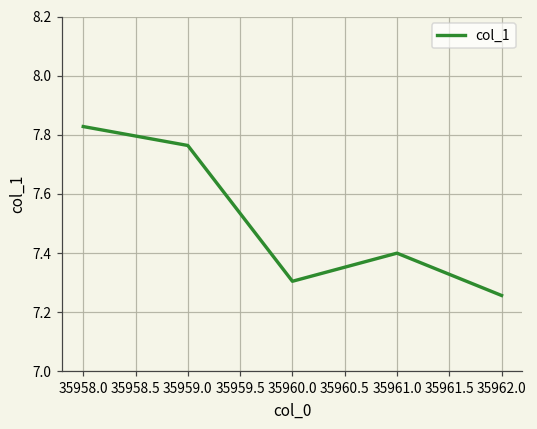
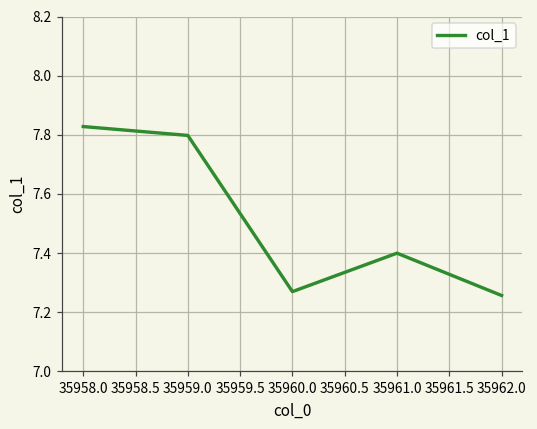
  {
    "35958.0": 7.83,
-   "35959.0": 7.76,
-   "35960.0": 7.31,
+   "35959.0": 7.80,
+   "35960.0": 7.27,
    "35961.0": 7.40,
    "35962.0": 7.26
  }
